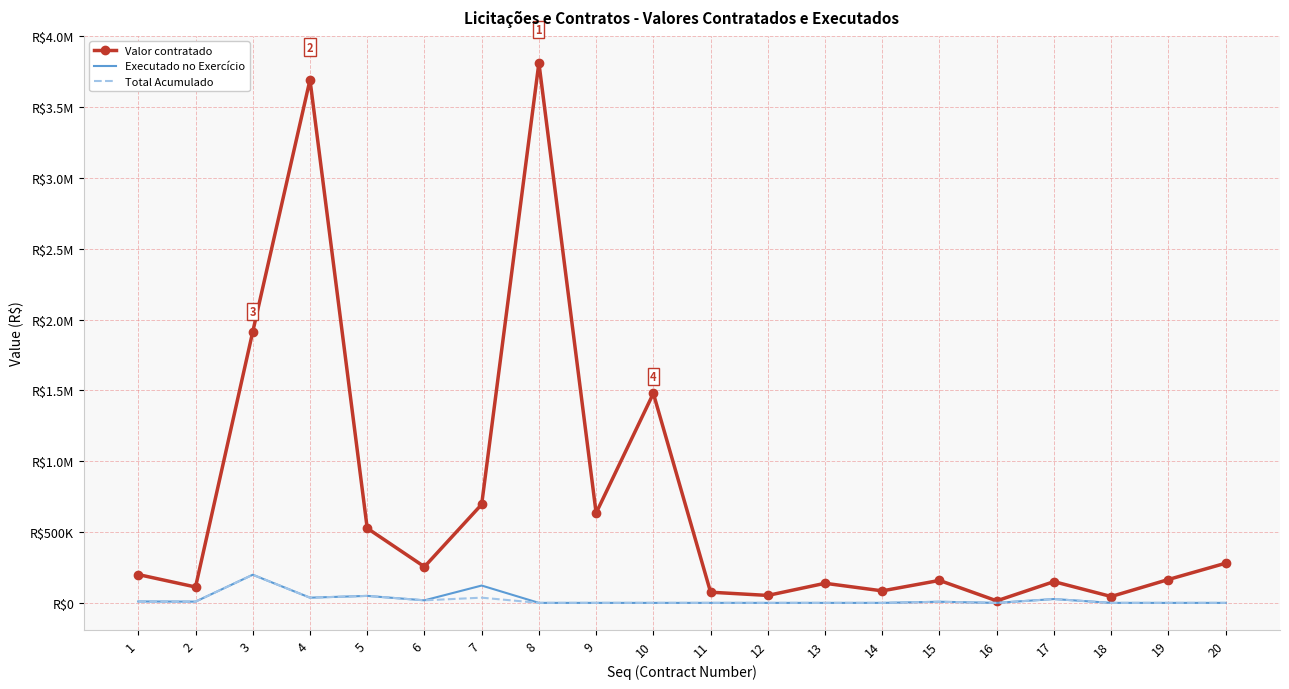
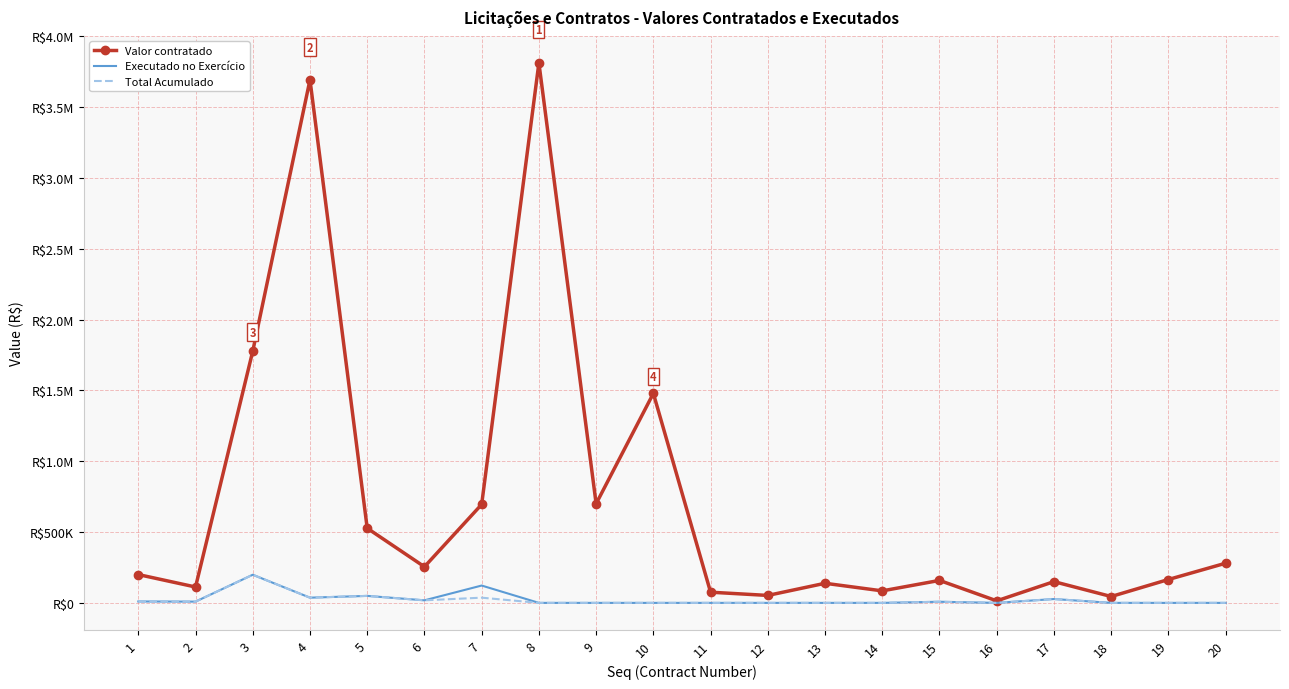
  {
    "Valor contratado": {
      "1": "R$200000",
      "2": "R$110000",
-     "3": "R$1910000",
+     "3": "R$1780000",
      "4": "R$3690000",
      "5": "R$530000",
      "6": "R$250000",
      "7": "R$700000",
      "8": "R$3810000",
-     "9": "R$630000",
+     "9": "R$700000",
      "11": "R$80000",
      "12": "R$50000",
      "13": "R$140000",
      "14": "R$80000",
      "15": "R$160000",
      "17": "R$150000",
      "18": "R$40000",
      "19": "R$170000",
      "20": "R$280000"
    },
    "Executado no Exercício": {
      "7": "R$120000"
    },
    "Total Acumulado": {
      "7": "R$40000"
    }
  }
